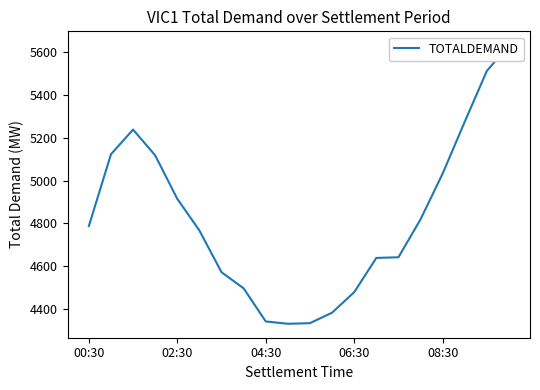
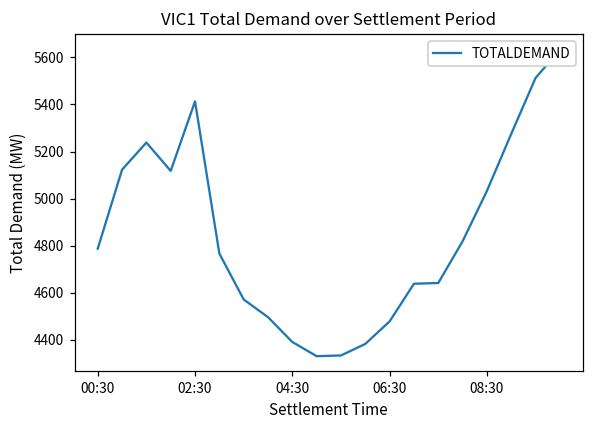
  {
    "00:30": 4790,
-   "02:30": 4910,
-   "04:30": 4340,
+   "02:30": 5410,
+   "04:30": 4390,
    "06:30": 4480,
    "08:30": 5030
  }
